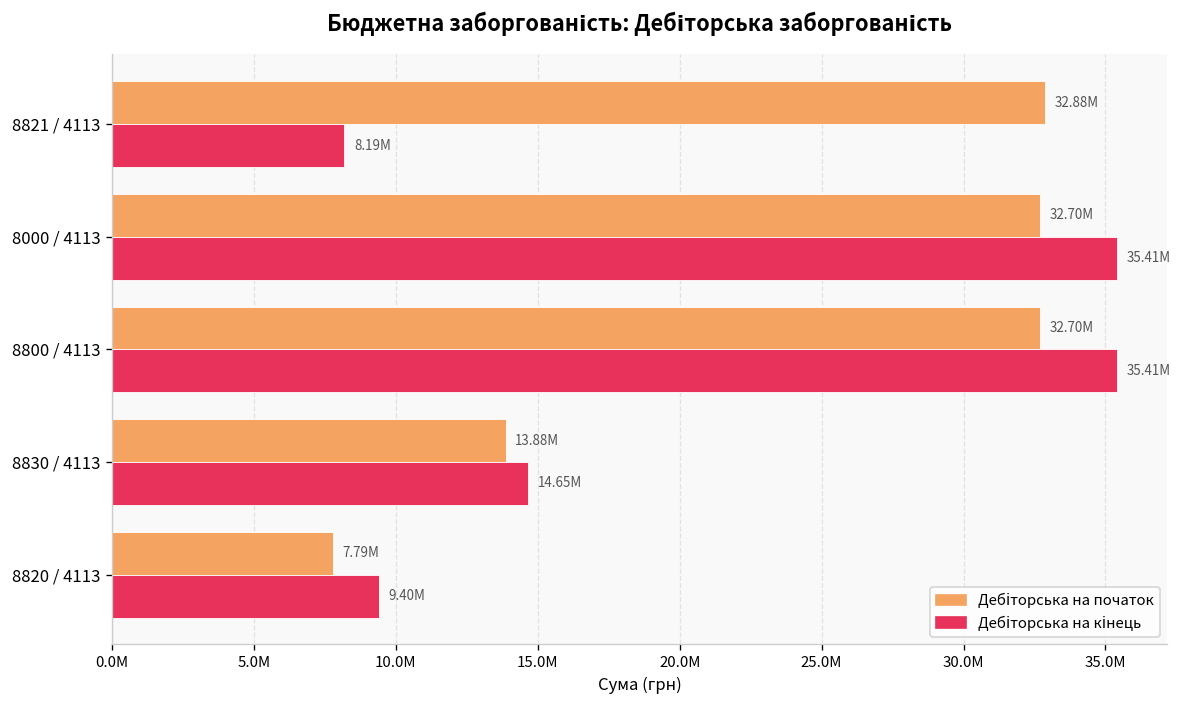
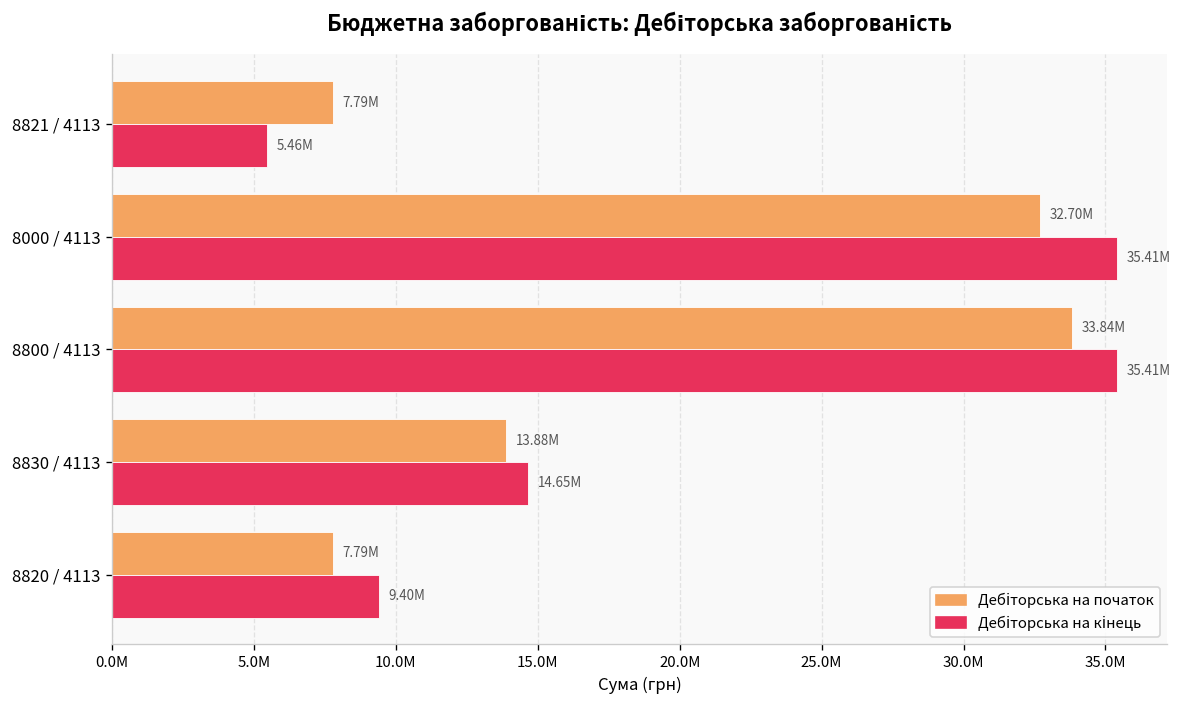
  {
    "Дебіторська на початок": {
-     "8821 / 4113": "32.88M",
+     "8821 / 4113": "7.79M",
      "8000 / 4113": "32.70M",
-     "8800 / 4113": "32.70M",
+     "8800 / 4113": "33.84M",
      "8830 / 4113": "13.88M",
      "8820 / 4113": "7.79M"
    },
    "Дебіторська на кінець": {
-     "8821 / 4113": "8.19M",
+     "8821 / 4113": "5.46M",
      "8000 / 4113": "35.41M",
      "8800 / 4113": "35.41M",
      "8830 / 4113": "14.65M",
      "8820 / 4113": "9.40M"
    }
  }
